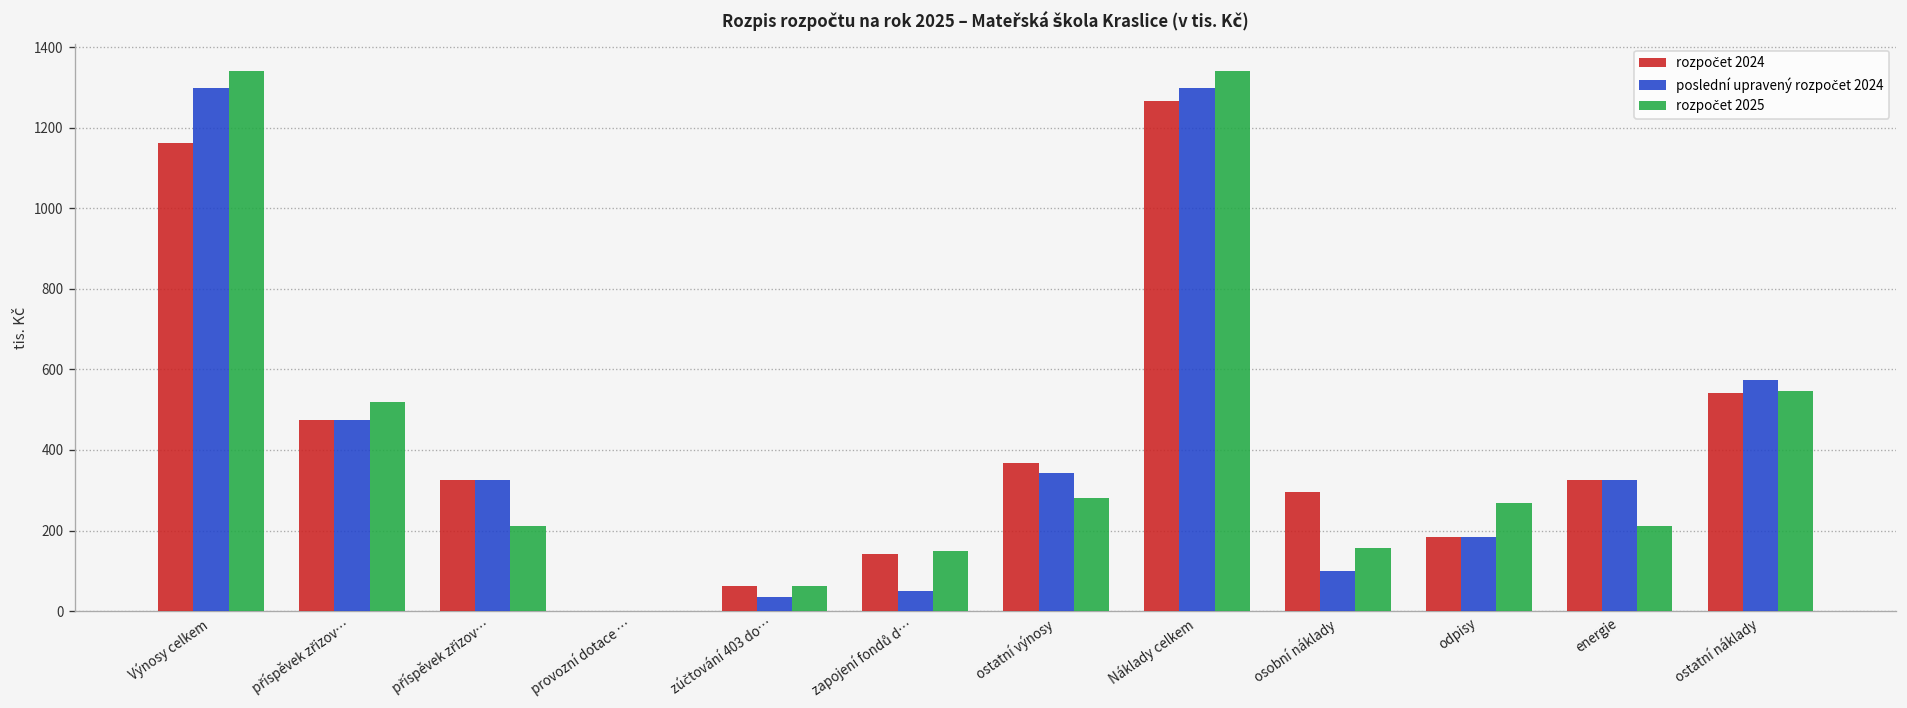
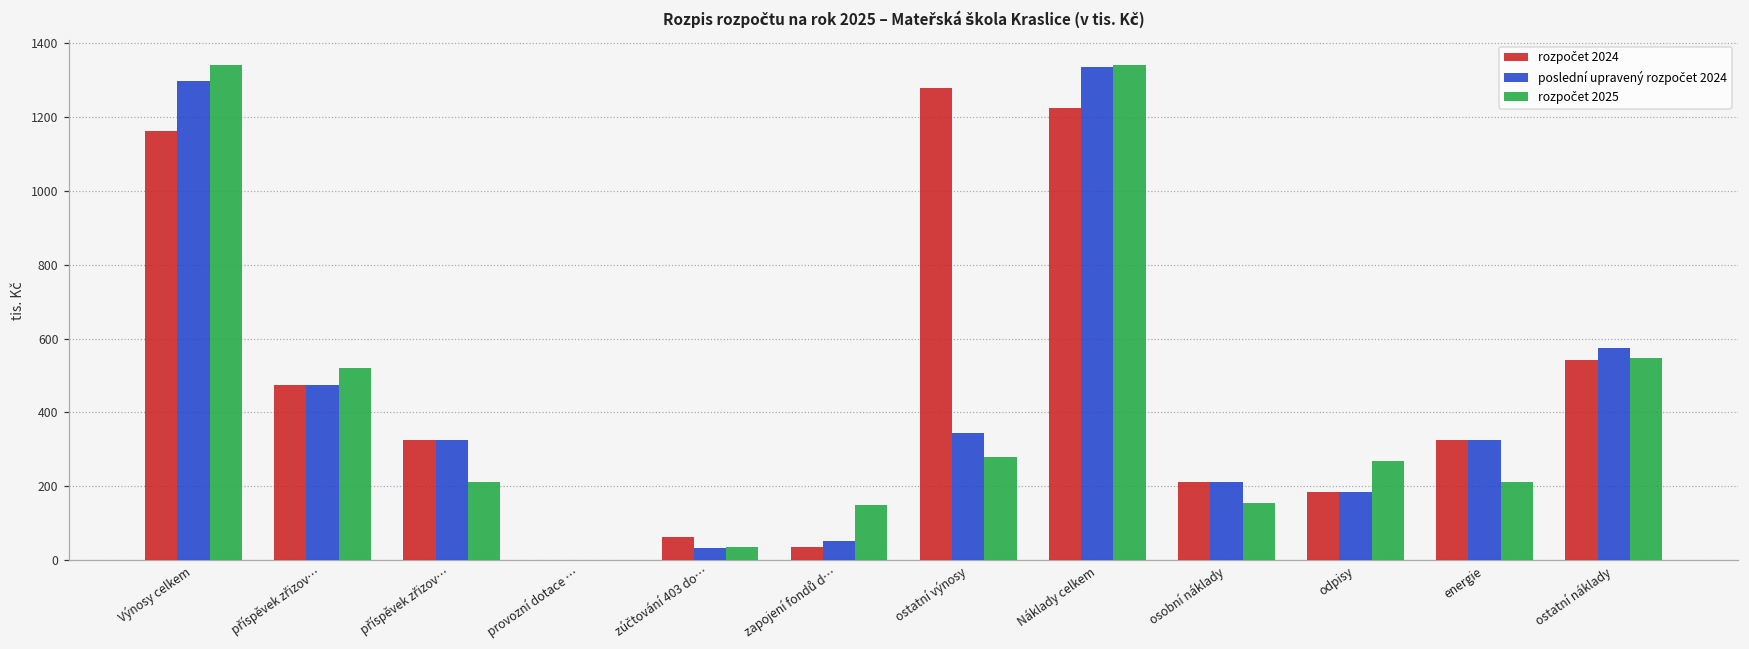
  {
    "rozpočet 2024": {
      "Výnosy celkem": 1160,
      "provozní dotace …": 0,
      "zúčtování 403 do…": 60,
-     "zapojení fondů d…": 140,
-     "ostatní výnosy": 370,
-     "Náklady celkem": 1270,
-     "osobní náklady": 300,
+     "zapojení fondů d…": 40,
+     "ostatní výnosy": 1280,
+     "Náklady celkem": 1220,
+     "osobní náklady": 210,
      "odpisy": 180,
      "energie": 330,
      "ostatní náklady": 540
    },
    "poslední upravený rozpočet 2024": {
      "Výnosy celkem": 1300,
      "provozní dotace …": 0,
      "zúčtování 403 do…": 30,
      "zapojení fondů d…": 50,
      "ostatní výnosy": 340,
-     "Náklady celkem": 1300,
-     "osobní náklady": 100,
+     "Náklady celkem": 1330,
+     "osobní náklady": 210,
      "odpisy": 180,
      "energie": 330,
      "ostatní náklady": 570
    },
    "rozpočet 2025": {
      "Výnosy celkem": 1340,
      "provozní dotace …": 0,
-     "zúčtování 403 do…": 60,
+     "zúčtování 403 do…": 40,
      "zapojení fondů d…": 150,
      "ostatní výnosy": 280,
      "Náklady celkem": 1340,
      "osobní náklady": 160,
      "odpisy": 270,
      "energie": 210,
      "ostatní náklady": 550
    }
  }
